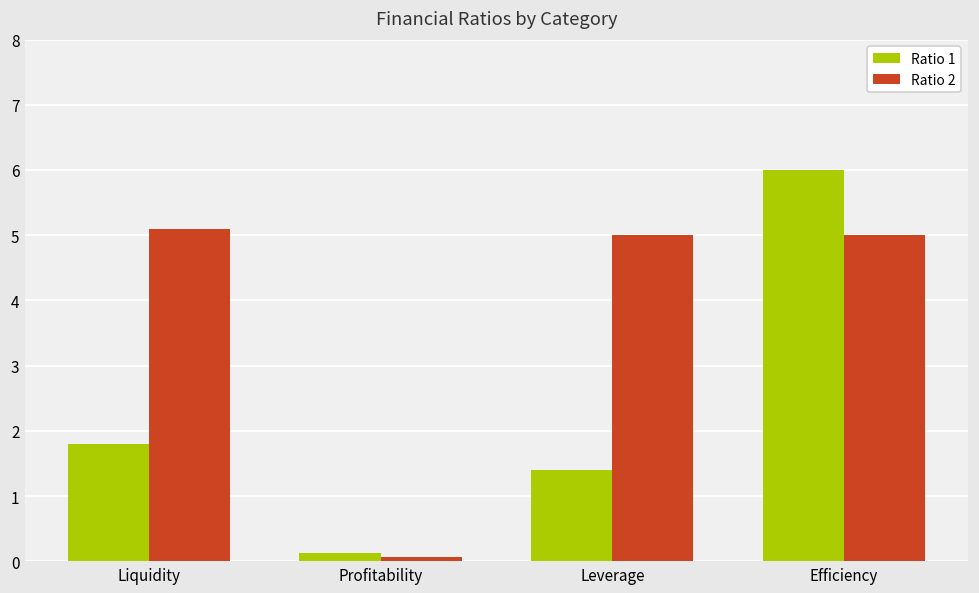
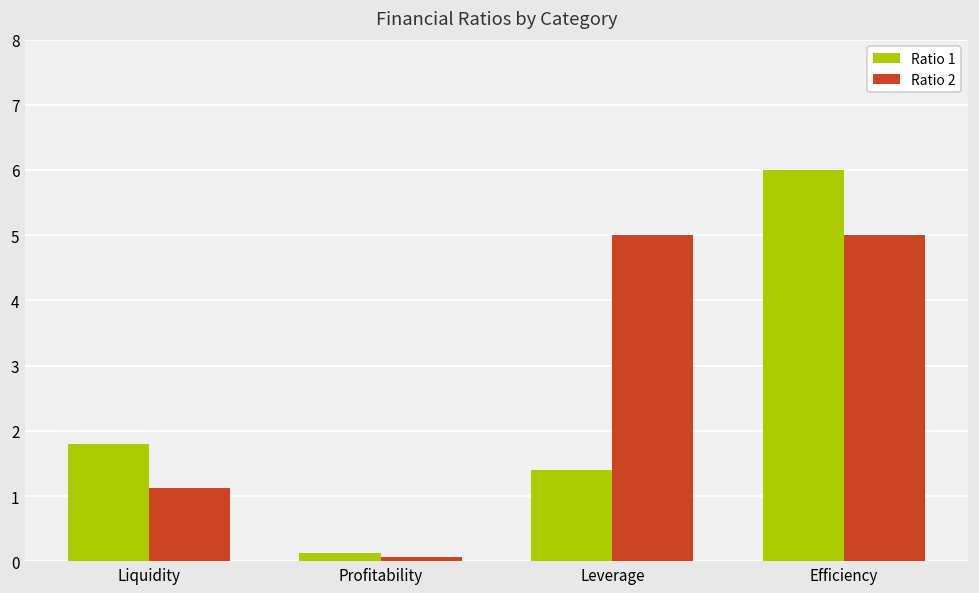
  {
    "Ratio 1": {
      "Liquidity": 1.8,
      "Profitability": 0.1,
      "Leverage": 1.4,
      "Efficiency": 6.0
    },
    "Ratio 2": {
-     "Liquidity": 5.1,
+     "Liquidity": 1.1,
      "Profitability": 0.1,
      "Leverage": 5.0,
      "Efficiency": 5.0
    }
  }
